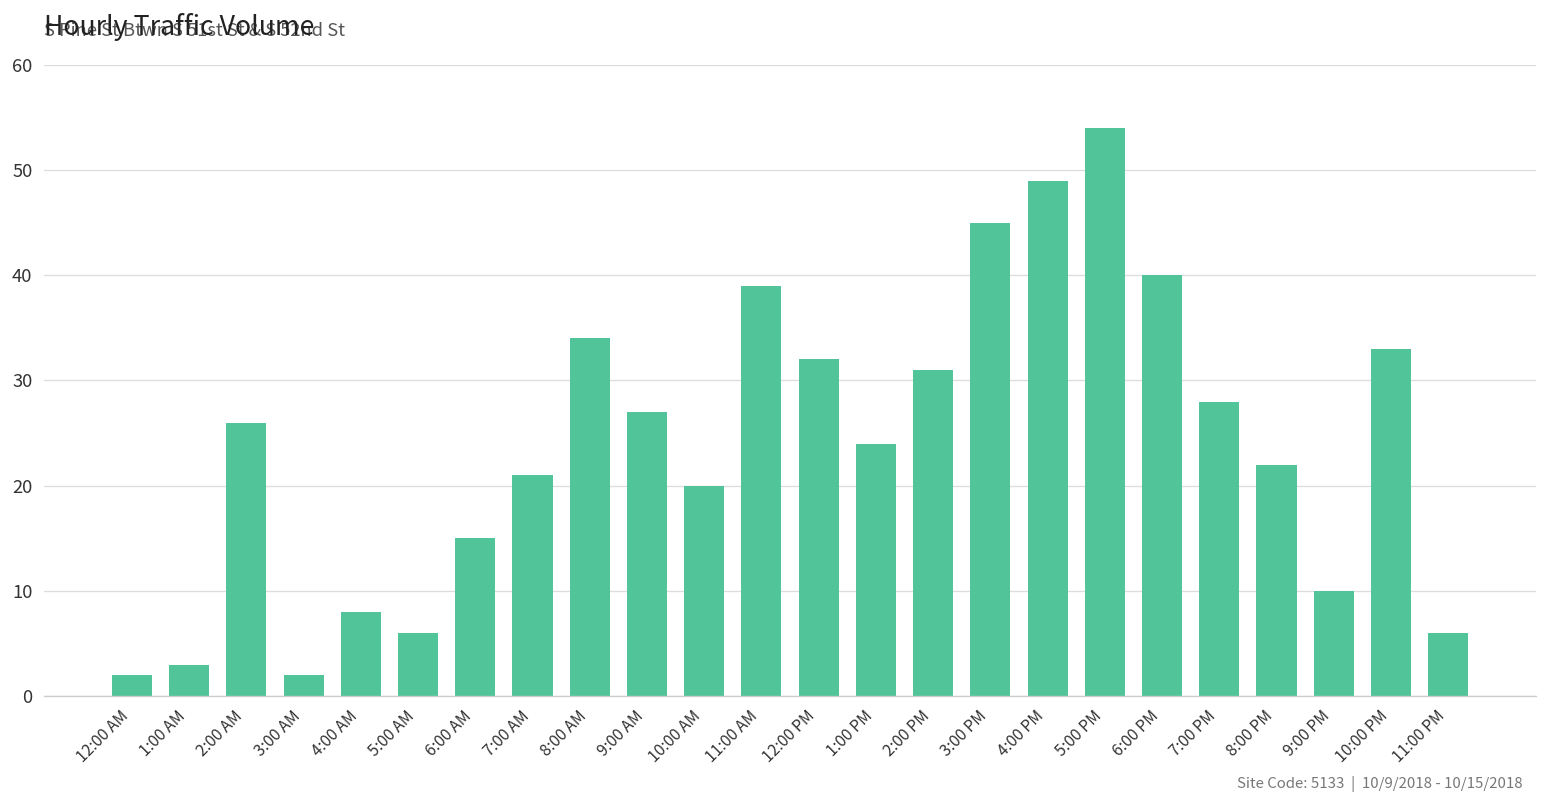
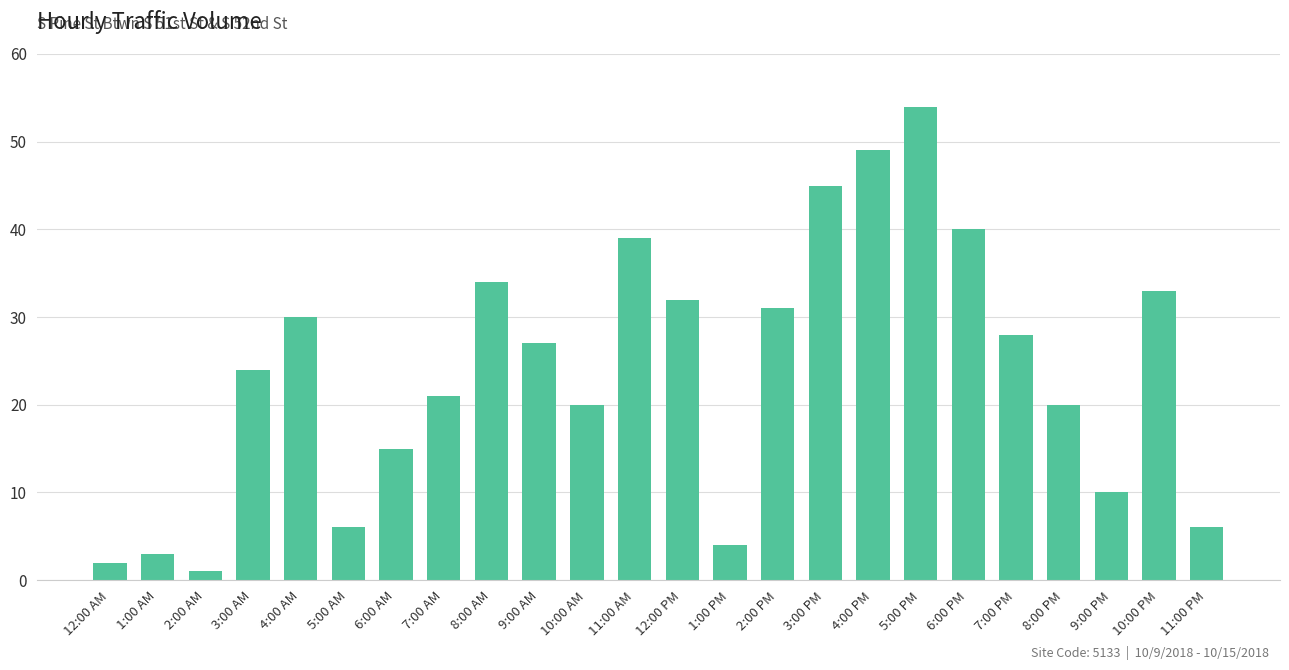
  {
    "12:00 AM": 2,
    "1:00 AM": 3,
-   "2:00 AM": 26,
-   "3:00 AM": 2,
-   "4:00 AM": 8,
+   "2:00 AM": 1,
+   "3:00 AM": 24,
+   "4:00 AM": 30,
    "5:00 AM": 6,
    "6:00 AM": 15,
    "7:00 AM": 21,
    "8:00 AM": 34,
    "9:00 AM": 27,
    "10:00 AM": 20,
    "11:00 AM": 39,
    "12:00 PM": 32,
-   "1:00 PM": 24,
+   "1:00 PM": 4,
    "2:00 PM": 31,
    "3:00 PM": 45,
    "4:00 PM": 49,
    "5:00 PM": 54,
    "6:00 PM": 40,
    "7:00 PM": 28,
-   "8:00 PM": 22,
+   "8:00 PM": 20,
    "9:00 PM": 10,
    "10:00 PM": 33,
    "11:00 PM": 6
  }
